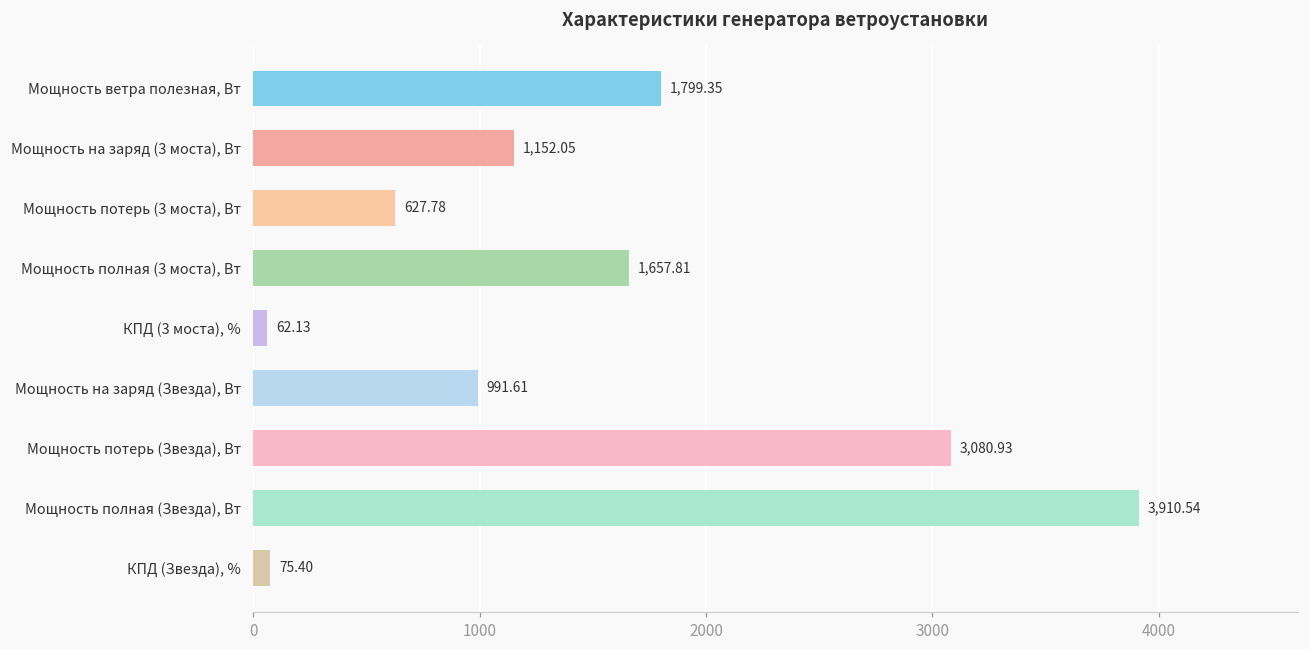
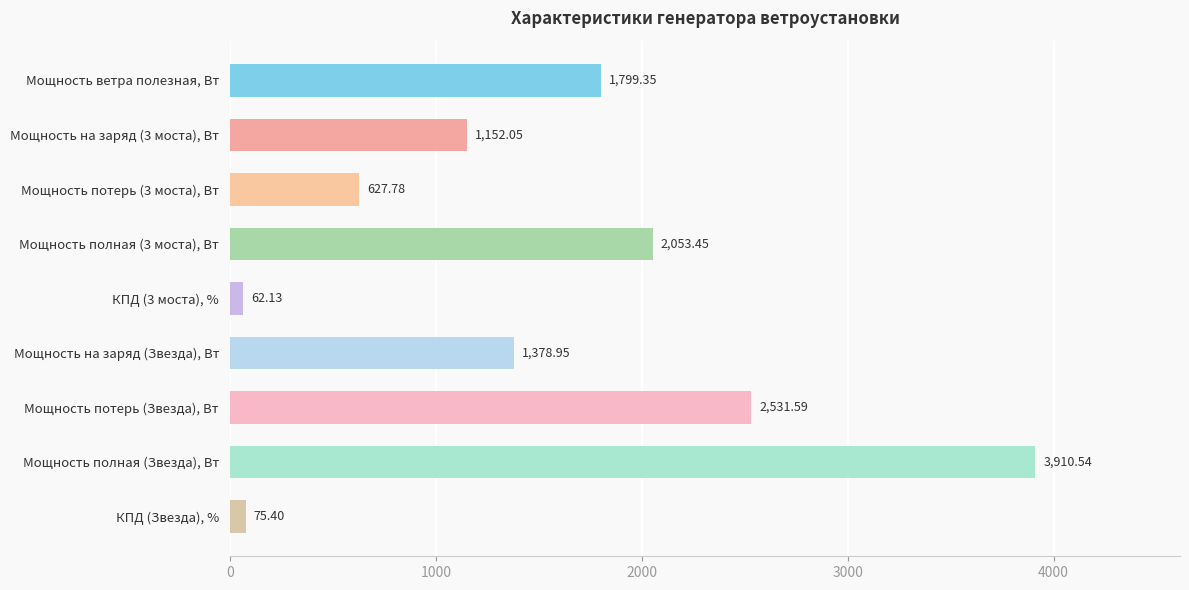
  {
    "Мощность ветра полезная, Вт": "1,799.35",
    "Мощность на заряд (3 моста), Вт": "1,152.05",
    "Мощность потерь (3 моста), Вт": "627.78",
-   "Мощность полная (3 моста), Вт": "1,657.81",
+   "Мощность полная (3 моста), Вт": "2,053.45",
    "КПД (3 моста), %": "62.13",
-   "Мощность на заряд (Звезда), Вт": "991.61",
-   "Мощность потерь (Звезда), Вт": "3,080.93",
+   "Мощность на заряд (Звезда), Вт": "1,378.95",
+   "Мощность потерь (Звезда), Вт": "2,531.59",
    "Мощность полная (Звезда), Вт": "3,910.54",
    "КПД (Звезда), %": "75.40"
  }
